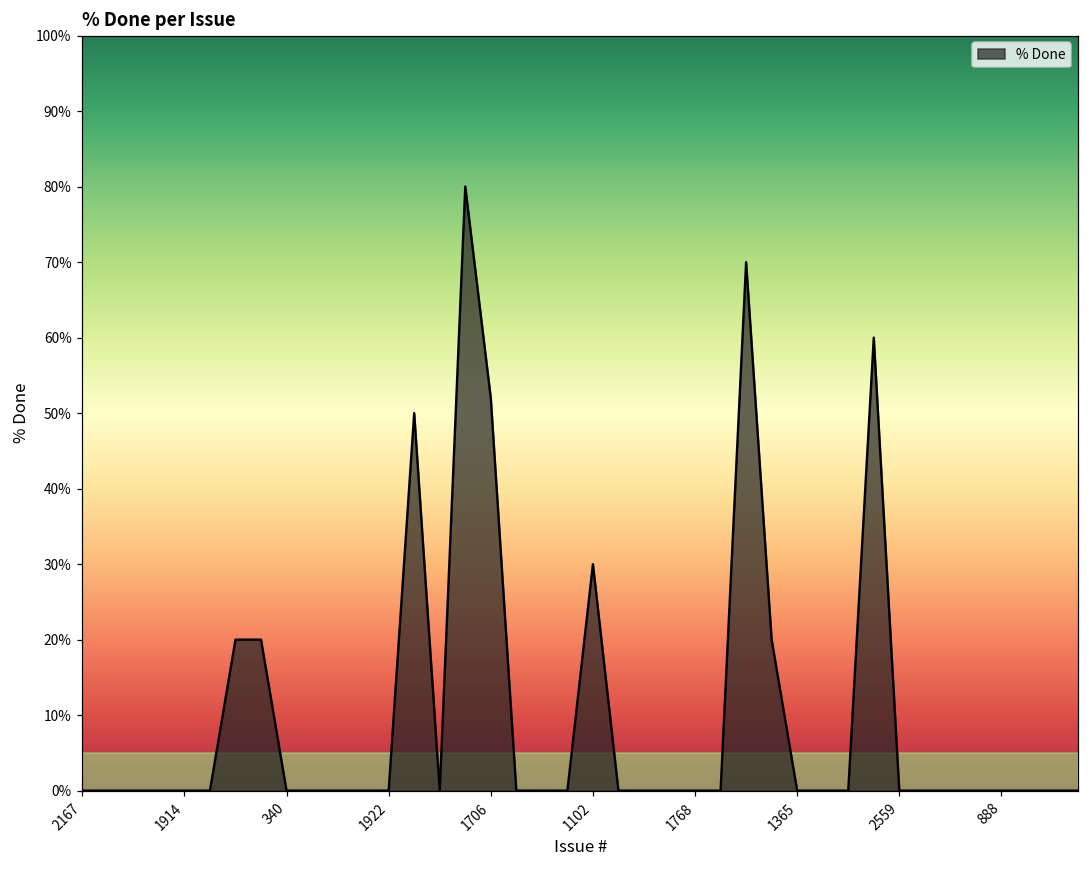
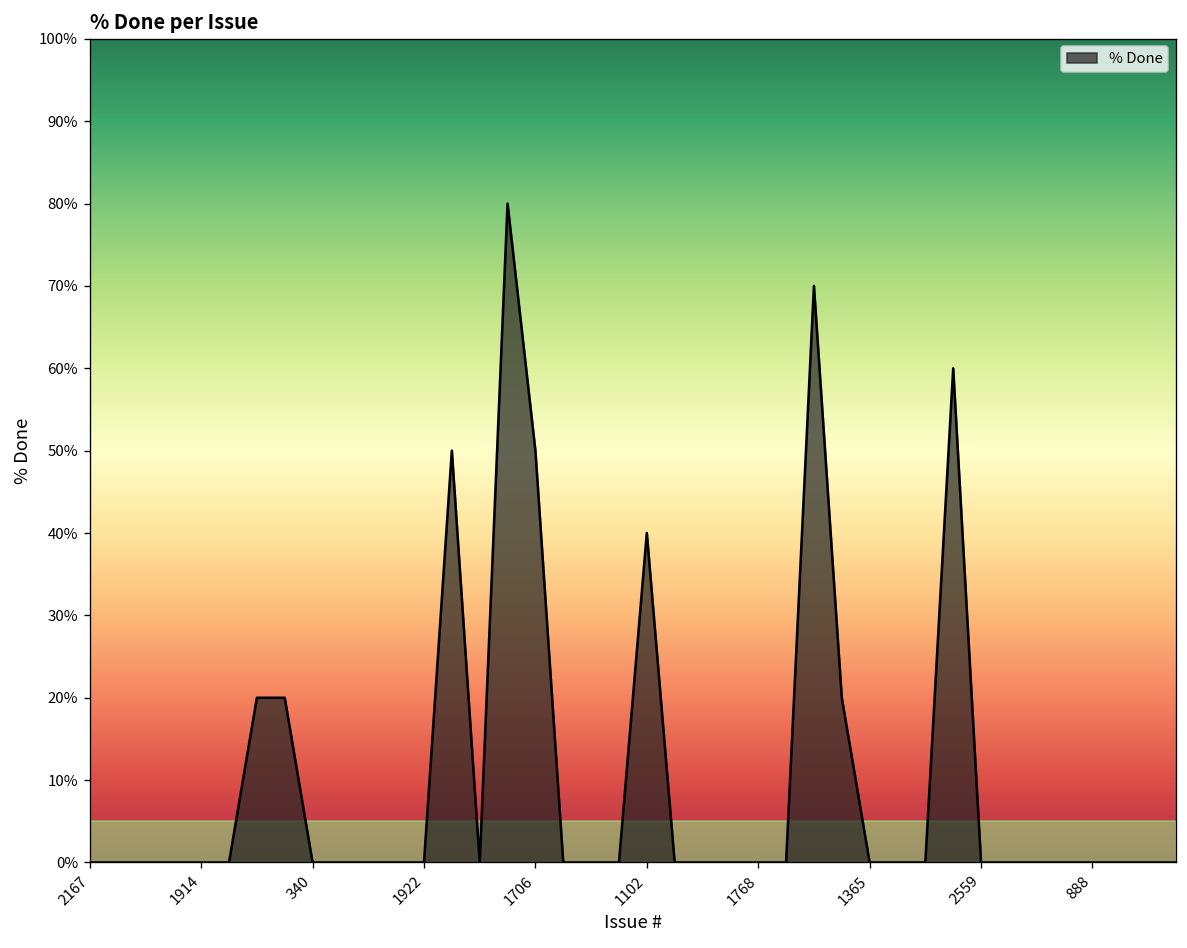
  {
-   "1706": "52%",
-   "1102": "30%"
+   "1706": "50%",
+   "1102": "40%"
  }
